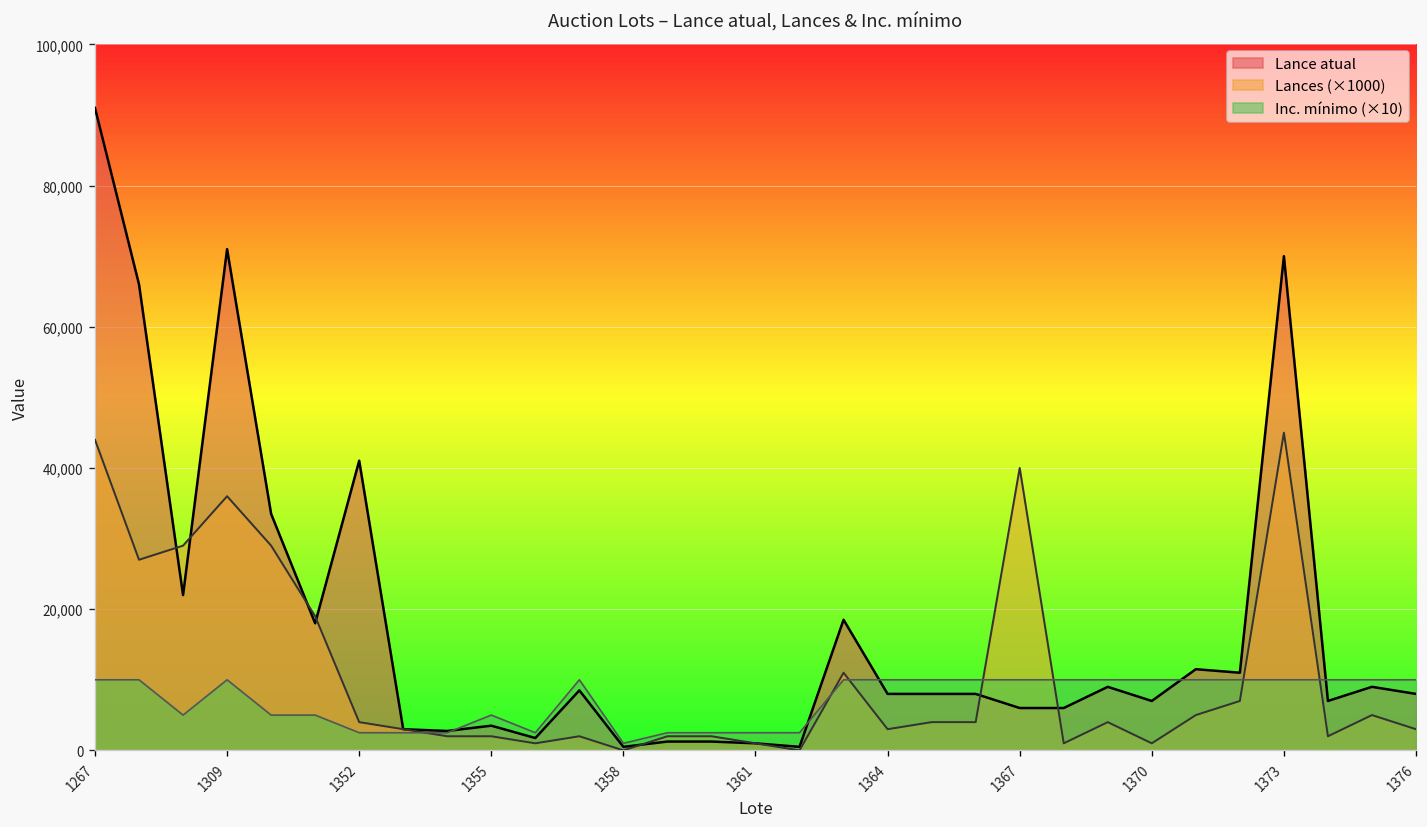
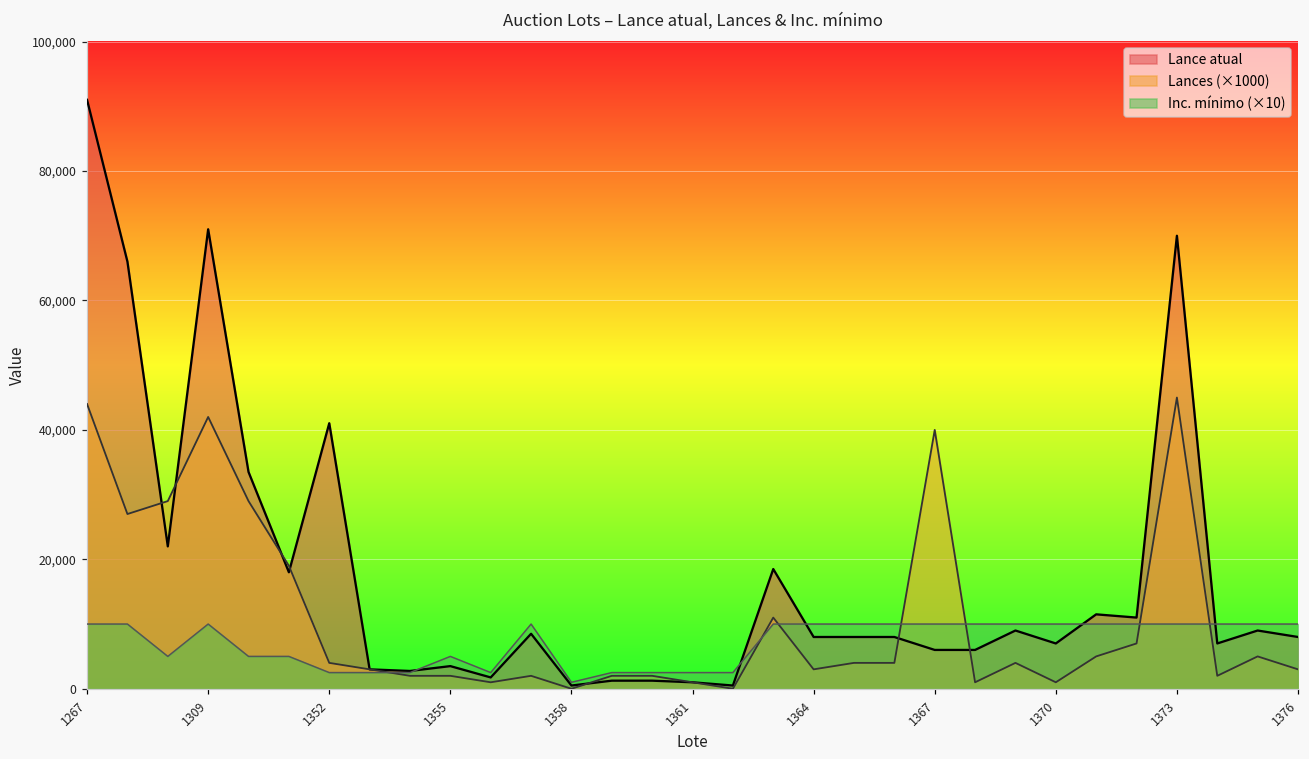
  {
    "Lance atual": {
      "1267": "91,000",
      "1309": "71,000",
      "1352": "41,000",
      "1355": "4,000",
      "1358": "1,000",
      "1364": "8,000",
      "1367": "6,000",
      "1370": "7,000",
      "1373": "70,000",
      "1376": "8,000"
    },
    "Lances (×1000)": {
      "1267": "44,000",
-     "1309": "36,000",
+     "1309": "42,000",
      "1352": "4,000",
      "1355": "2,000",
      "1358": "0",
      "1364": "3,000",
      "1367": "40,000",
      "1370": "1,000",
      "1373": "45,000",
      "1376": "3,000"
    },
    "Inc. mínimo (×10)": {
      "1267": "10,000",
      "1309": "10,000",
      "1352": "3,000",
      "1355": "5,000",
      "1358": "1,000",
      "1361": "3,000",
      "1364": "10,000",
      "1367": "10,000",
      "1370": "10,000",
      "1373": "10,000",
      "1376": "10,000"
    }
  }
